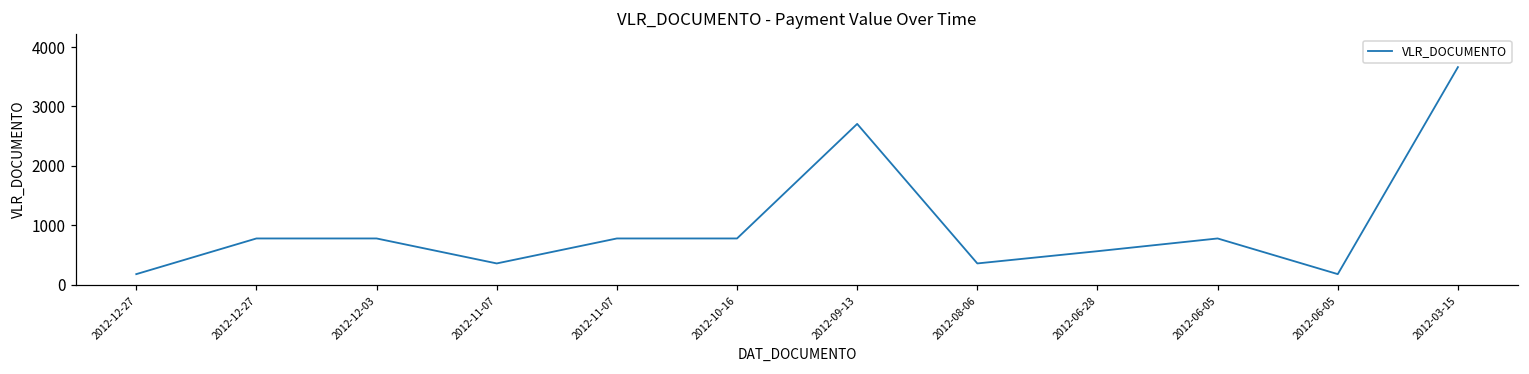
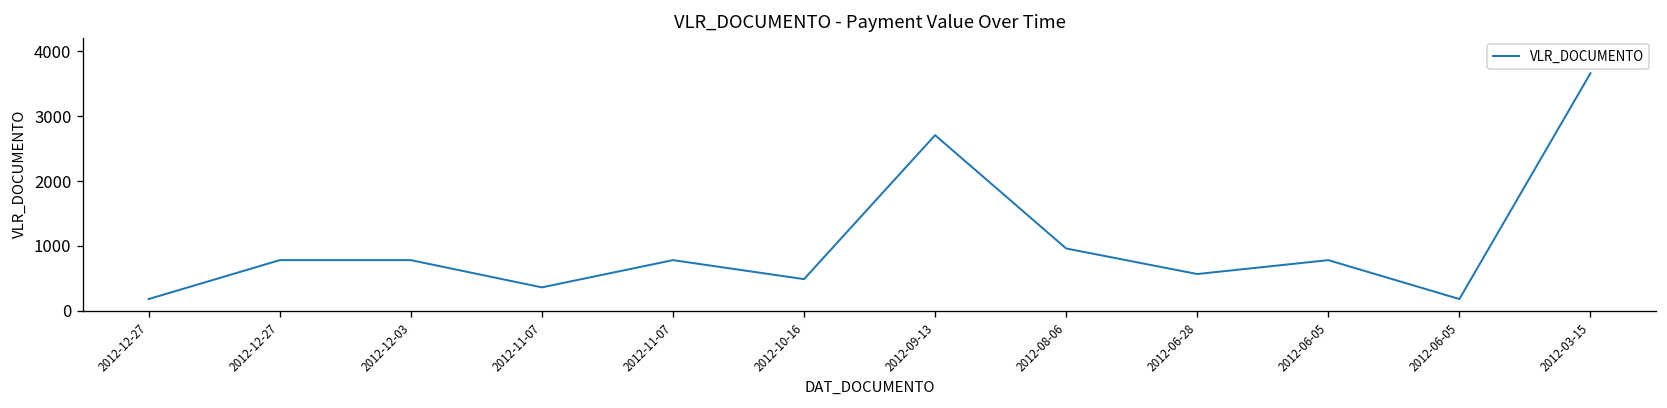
  {
    "2012-12-03": 800,
-   "2012-10-16": 800,
+   "2012-10-16": 500,
    "2012-09-13": 2700,
-   "2012-08-06": 400,
+   "2012-08-06": 1000,
    "2012-06-28": 600,
    "2012-03-15": 3700
  }
